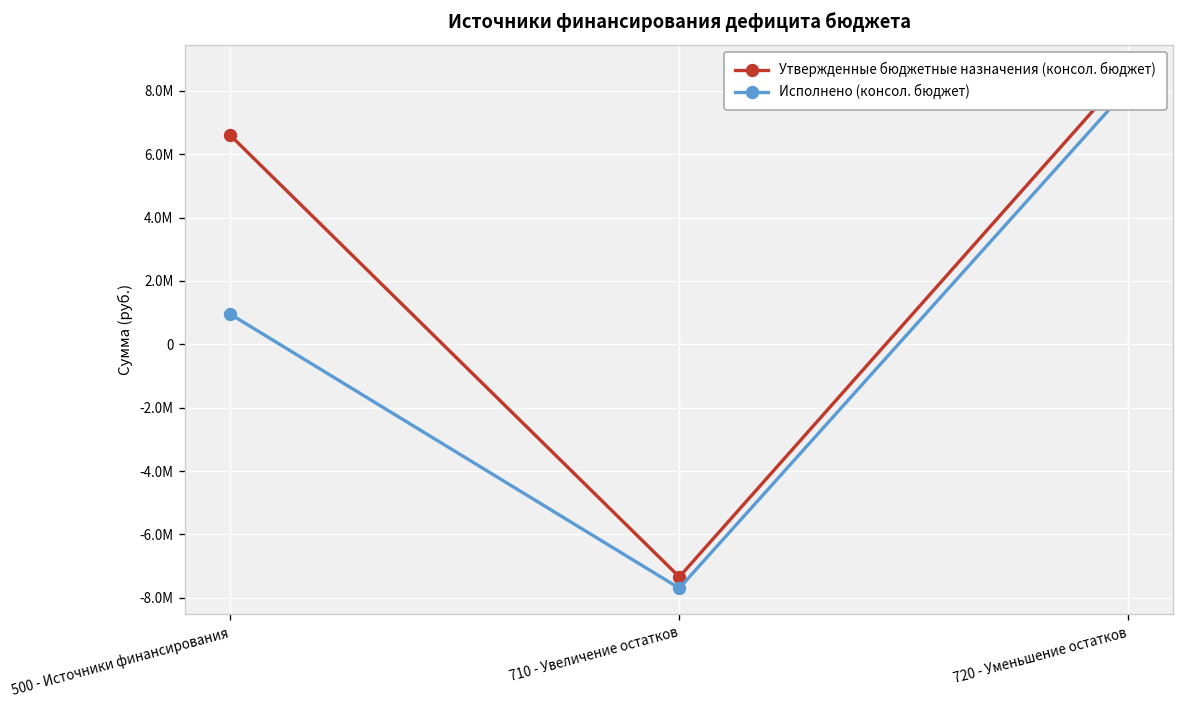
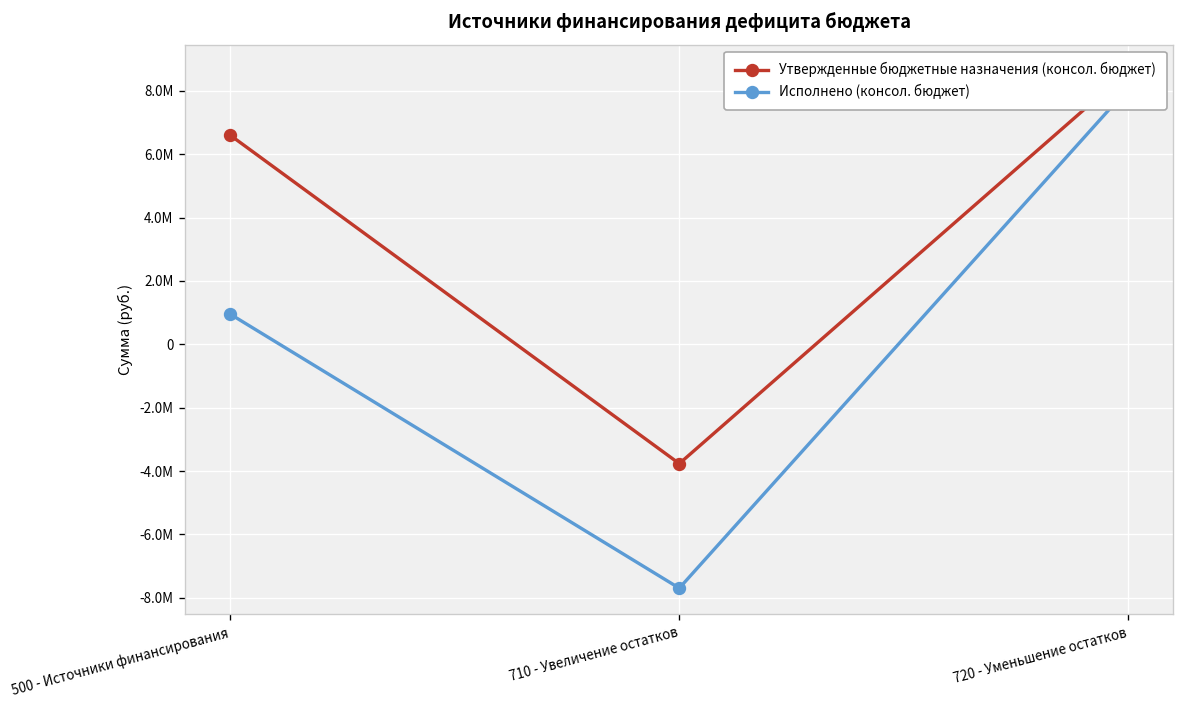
  {
    "Утвержденные бюджетные назначения (консол. бюджет)": {
      "500 - Источники финансирования": 6600000,
-     "710 - Увеличение остатков": -7300000
+     "710 - Увеличение остатков": -3800000
    },
    "Исполнено (консол. бюджет)": {
      "500 - Источники финансирования": 1000000,
      "710 - Увеличение остатков": -7700000
    }
  }
